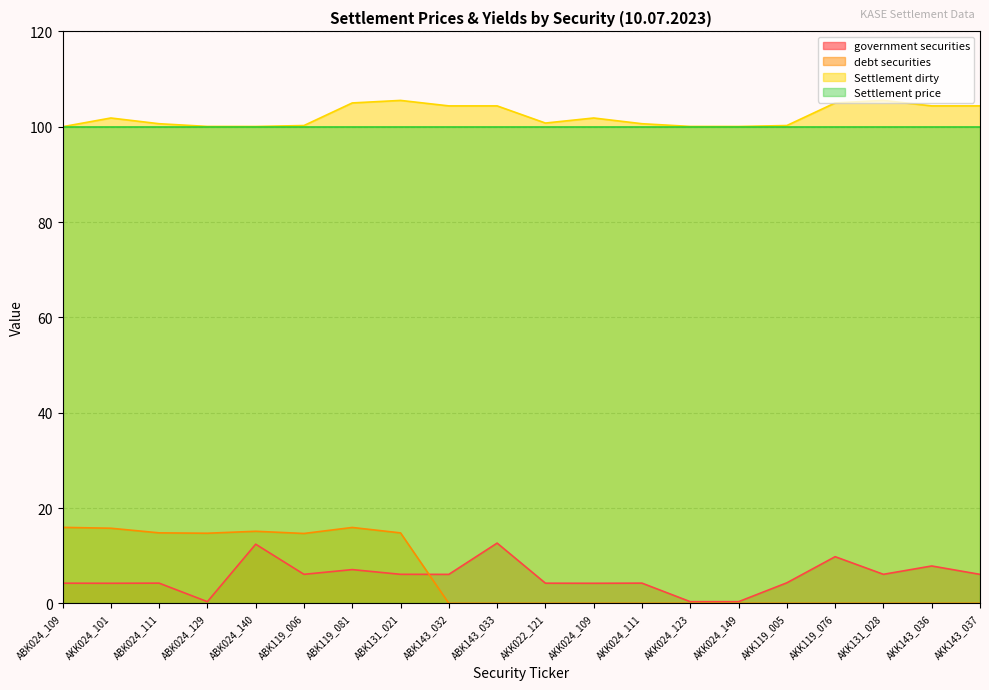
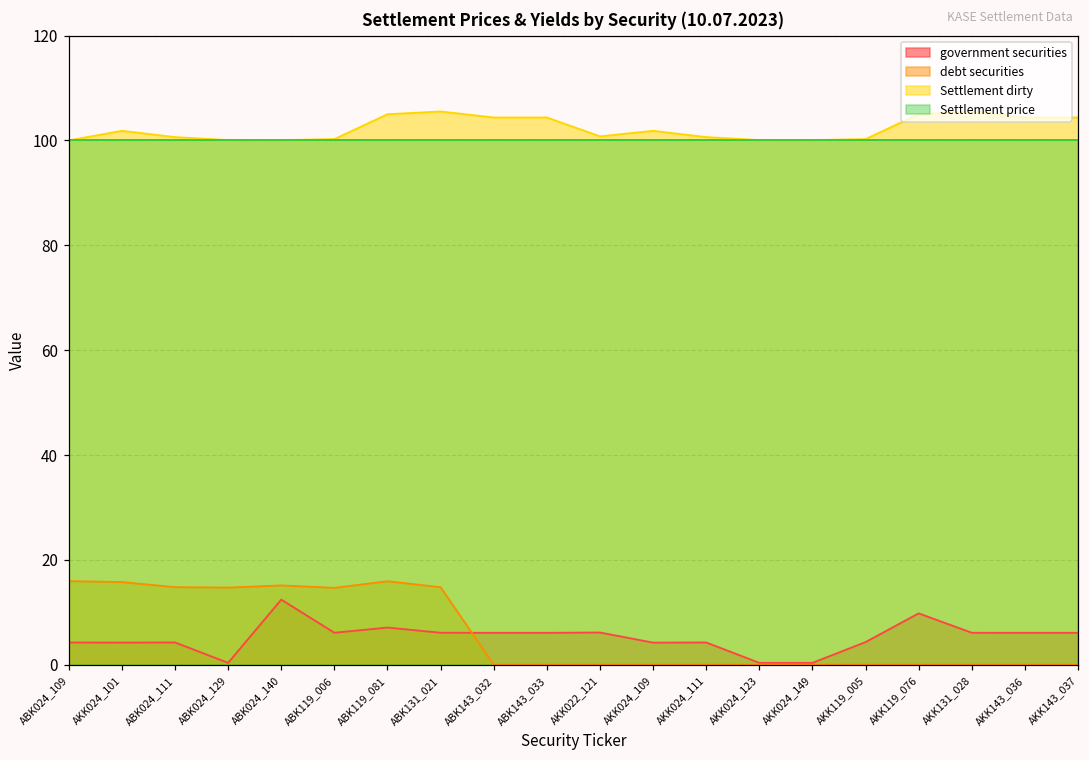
  {
    "government securities": {
      "ABK024_109": 4,
      "AKK024_101": 4,
      "ABK024_111": 4,
      "ABK024_129": 0,
      "ABK024_140": 12,
      "ABK119_006": 6,
      "ABK119_081": 7,
      "ABK131_021": 6,
      "ABK143_032": 6,
-     "ABK143_033": 13,
-     "AKK022_121": 4,
+     "ABK143_033": 6,
+     "AKK022_121": 6,
      "AKK024_109": 4,
      "AKK024_111": 4,
      "AKK119_005": 4,
      "AKK119_076": 10,
      "AKK131_028": 6,
-     "AKK143_036": 8,
+     "AKK143_036": 6,
      "AKK143_037": 6
    },
    "Settlement price": {
      "AKK024_101": 100,
      "ABK024_111": 100,
      "ABK119_081": 100,
      "ABK131_021": 100,
      "ABK143_032": 100,
      "ABK143_033": 100,
      "AKK022_121": 100,
      "AKK024_109": 100,
      "AKK024_111": 100,
      "AKK119_076": 100,
      "AKK131_028": 100,
      "AKK143_036": 100,
      "AKK143_037": 100
    }
  }
